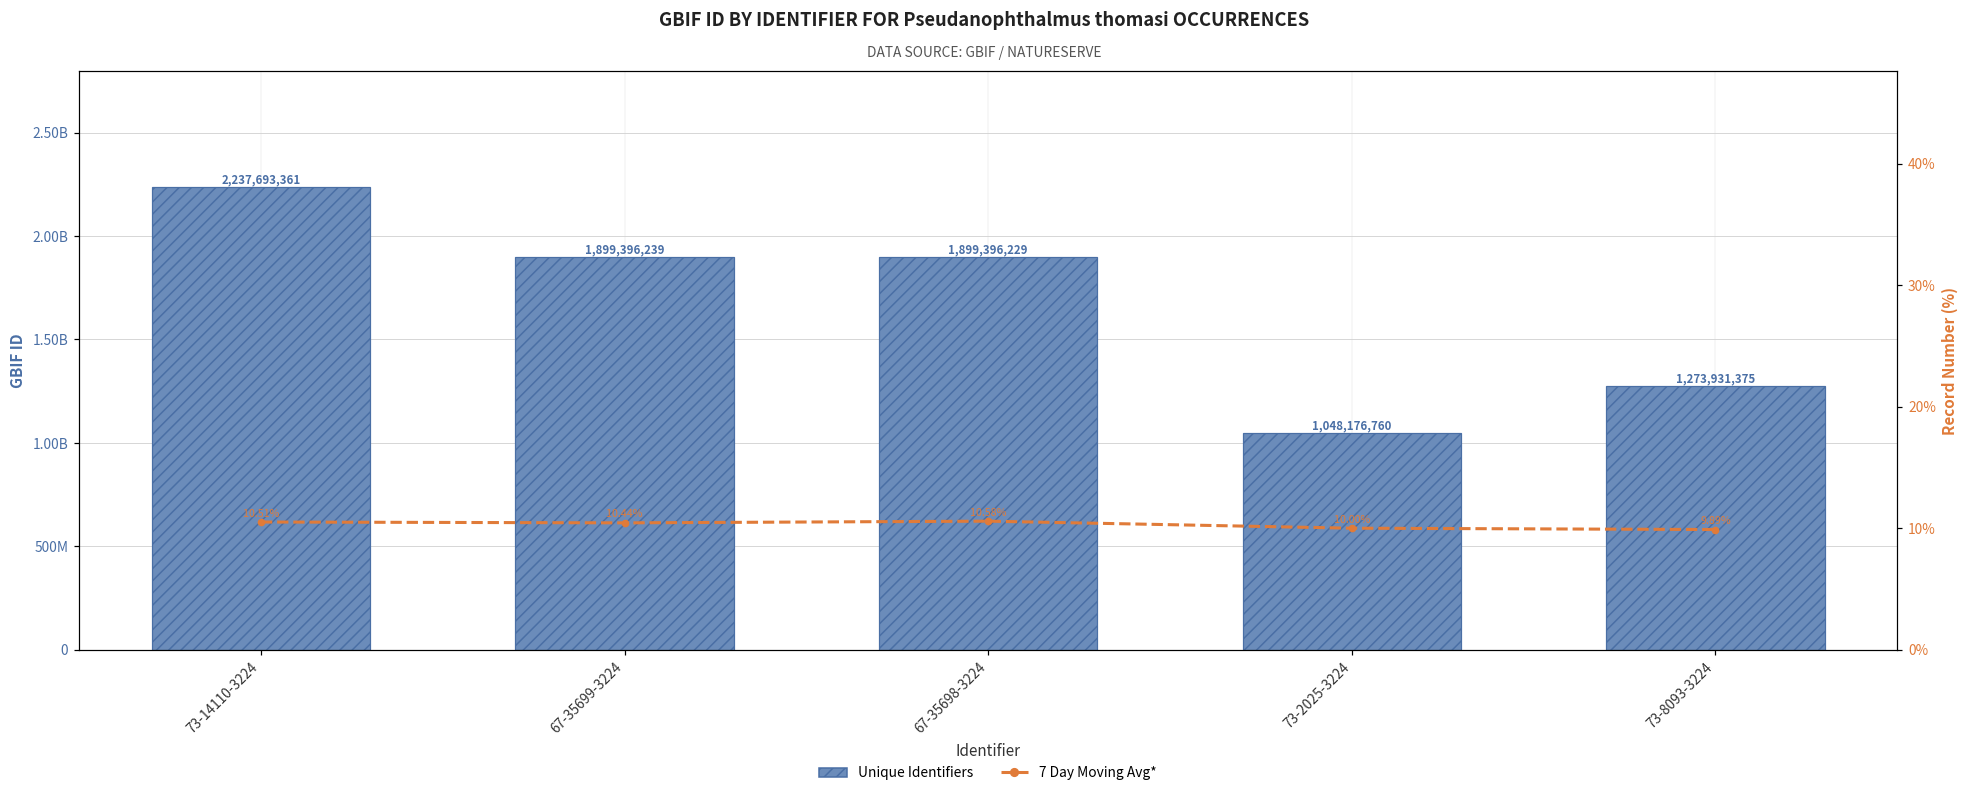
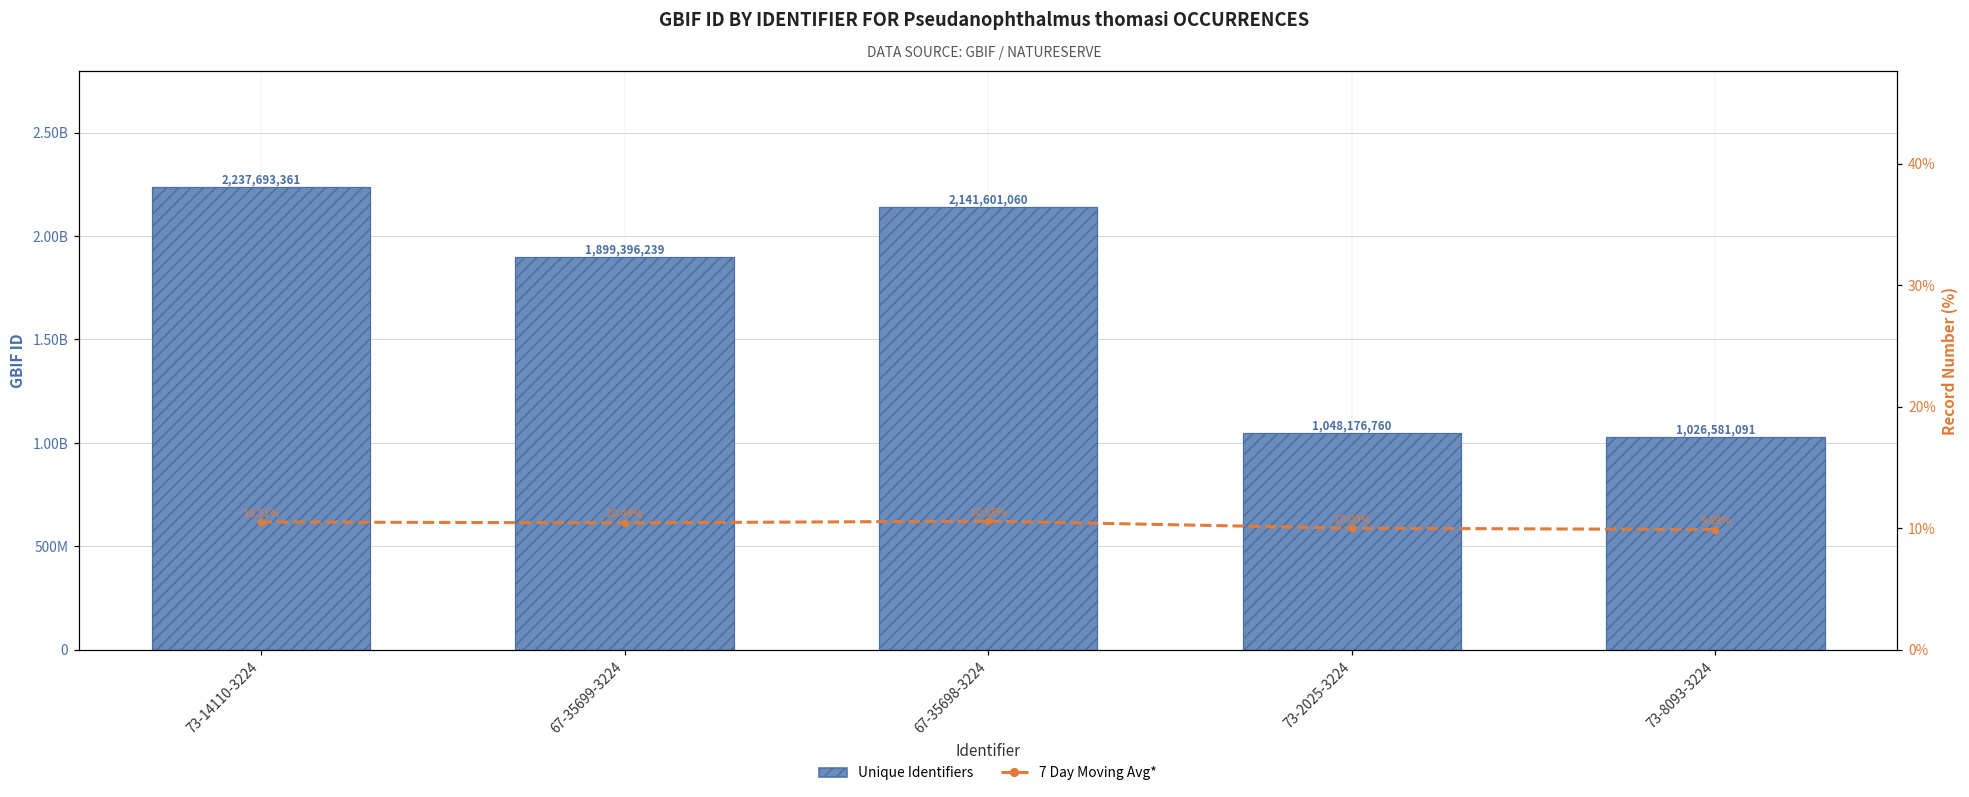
  {
    "Unique Identifiers": {
      "73-14110-3224": "2,237,693,361",
      "67-35699-3224": "1,899,396,239",
-     "67-35698-3224": "1,899,396,229",
+     "67-35698-3224": "2,141,601,060",
      "73-2025-3224": "1,048,176,760",
-     "73-8093-3224": "1,273,931,375"
+     "73-8093-3224": "1,026,581,091"
    }
  }
